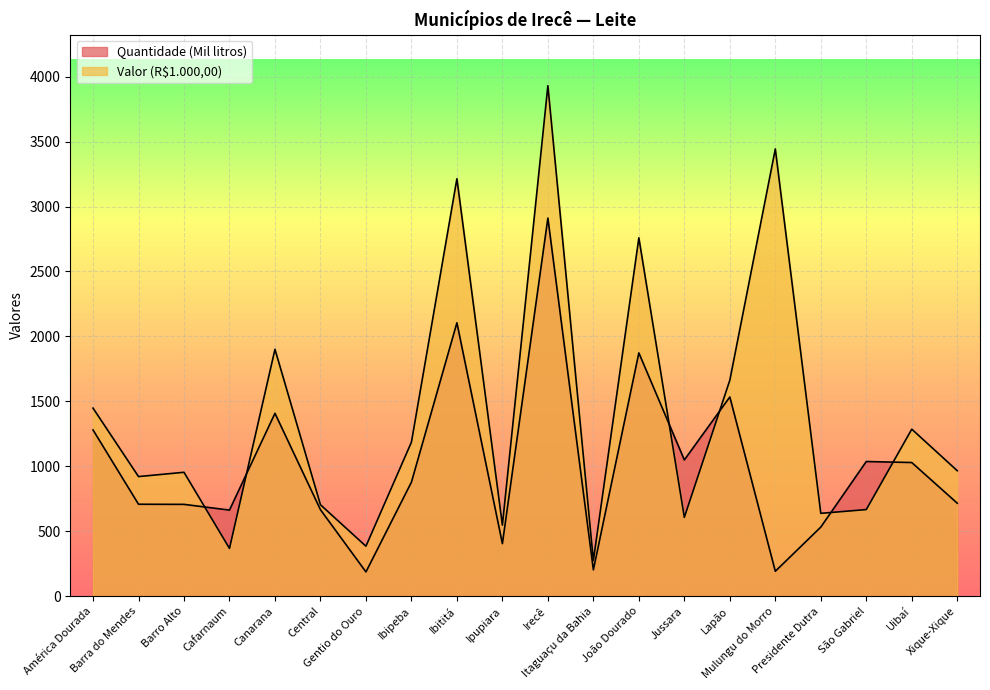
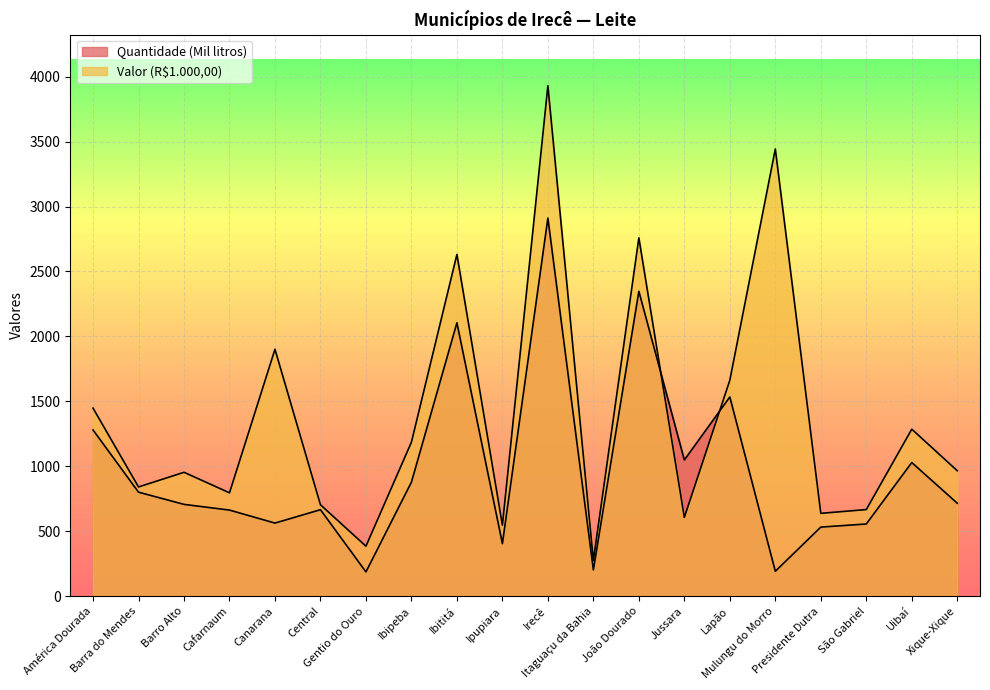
  {
    "Quantidade (Mil litros)": {
      "América Dourada": 1280,
-     "Barra do Mendes": 710,
+     "Barra do Mendes": 800,
      "Barro Alto": 710,
      "Cafarnaum": 660,
-     "Canarana": 1410,
+     "Canarana": 560,
      "Central": 670,
      "Gentio do Ouro": 190,
      "Ibipeba": 880,
      "Ibititá": 2110,
      "Ipupiara": 410,
      "Irecê": 2910,
      "Itaguaçu da Bahia": 200,
-     "João Dourado": 1870,
+     "João Dourado": 2350,
      "Jussara": 1050,
      "Lapão": 1530,
      "Mulungu do Morro": 190,
      "Presidente Dutra": 530,
-     "São Gabriel": 1040,
+     "São Gabriel": 560,
      "Uibaí": 1030,
      "Xique-Xique": 720
    },
    "Valor (R$1.000,00)": {
      "América Dourada": 1450,
-     "Barra do Mendes": 920,
+     "Barra do Mendes": 840,
      "Barro Alto": 950,
-     "Cafarnaum": 370,
+     "Cafarnaum": 800,
      "Canarana": 1900,
      "Central": 700,
      "Gentio do Ouro": 390,
      "Ibipeba": 1190,
-     "Ibititá": 3210,
+     "Ibititá": 2630,
      "Ipupiara": 550,
      "Irecê": 3930,
      "Itaguaçu da Bahia": 280,
      "João Dourado": 2760,
      "Jussara": 610,
      "Lapão": 1660,
      "Mulungu do Morro": 3440,
      "Presidente Dutra": 640,
      "São Gabriel": 670,
      "Uibaí": 1290,
      "Xique-Xique": 970
    }
  }
